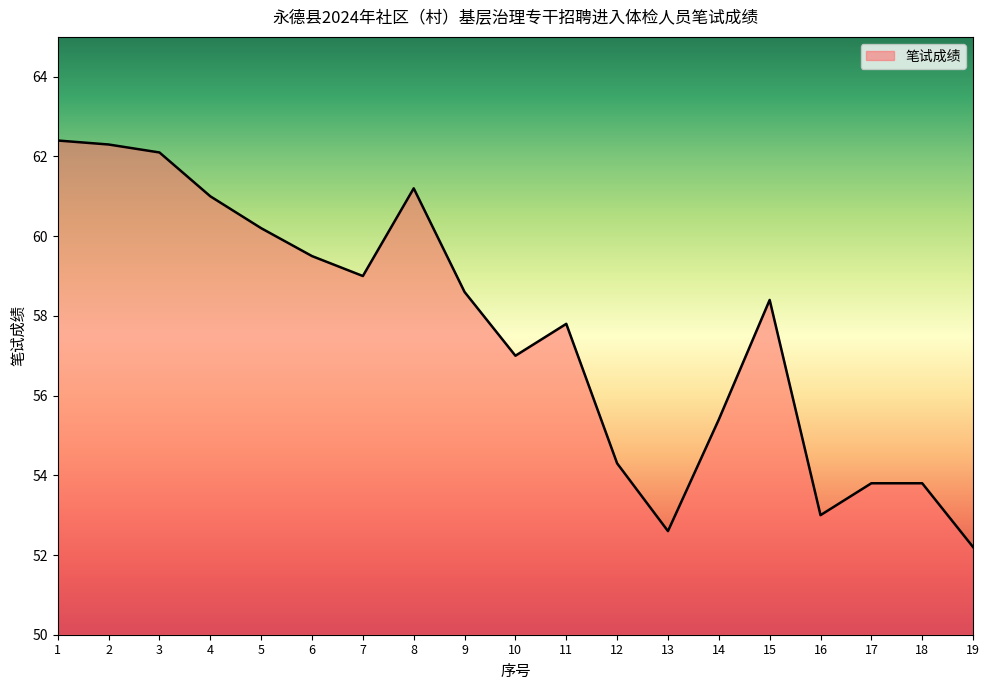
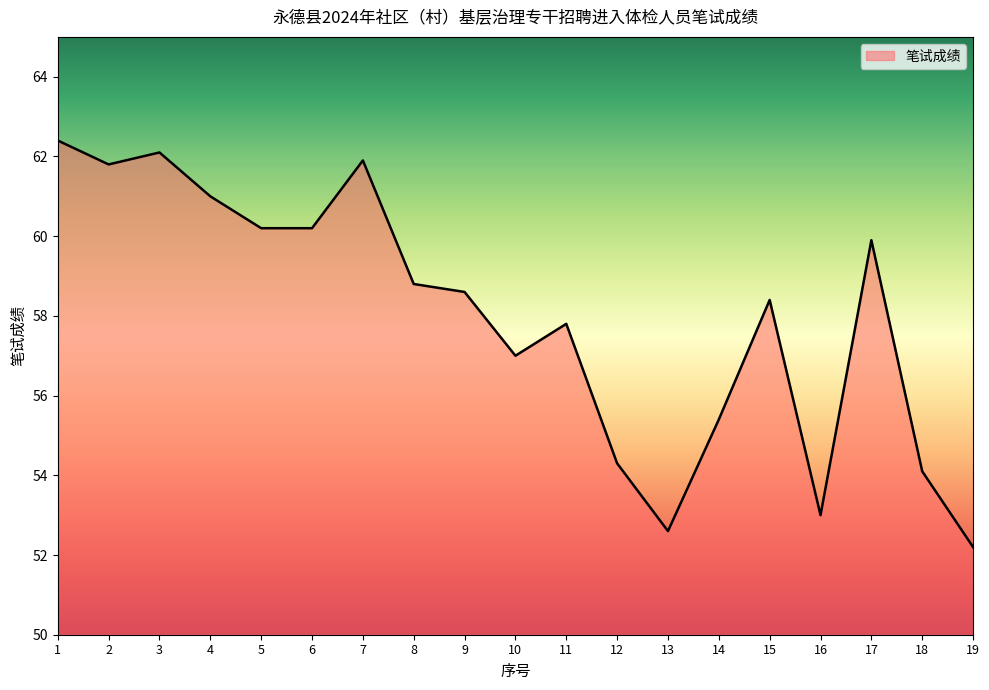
  {
    "1": 62.4,
-   "2": 62.3,
+   "2": 61.8,
    "3": 62.1,
    "4": 61.0,
    "5": 60.2,
-   "6": 59.5,
-   "7": 59.0,
-   "8": 61.2,
+   "6": 60.2,
+   "7": 61.9,
+   "8": 58.8,
    "9": 58.6,
    "10": 57.0,
    "11": 57.8,
    "12": 54.3,
    "13": 52.6,
    "14": 55.4,
    "15": 58.4,
    "16": 53.0,
-   "17": 53.8,
-   "18": 53.8,
+   "17": 59.9,
+   "18": 54.1,
    "19": 52.2
  }
